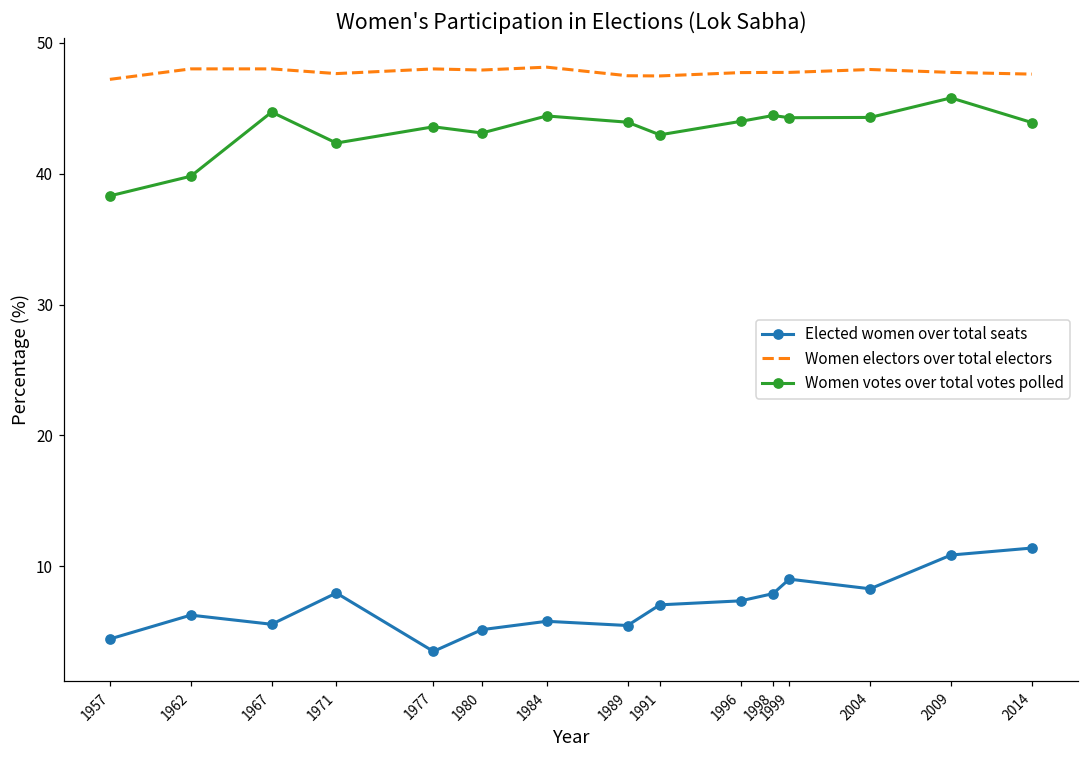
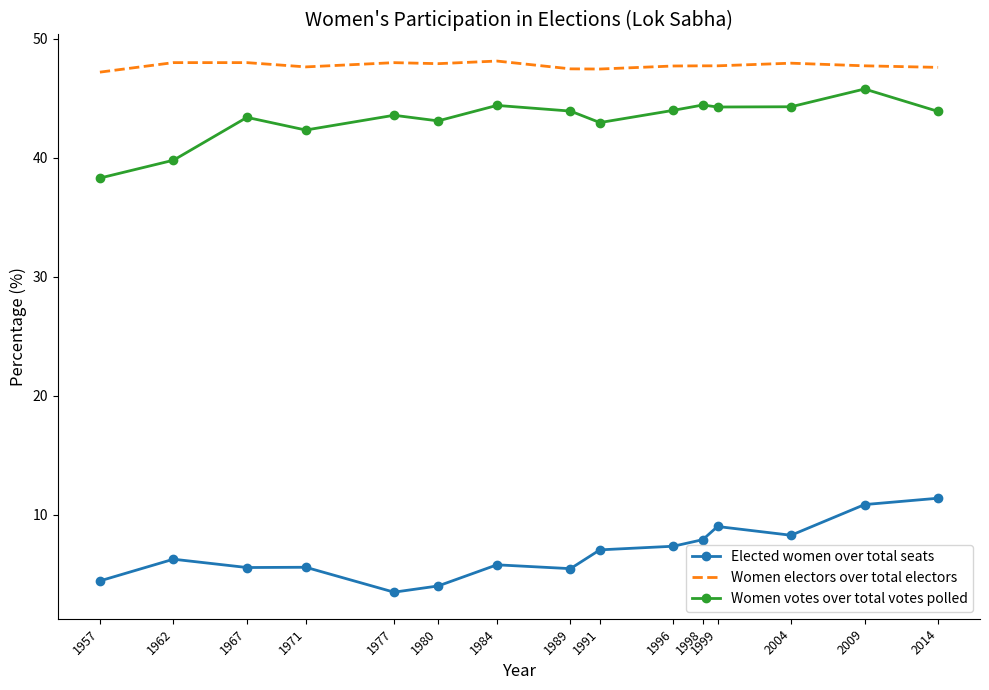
  {
    "Elected women over total seats": {
      "1957": 4.5,
      "1962": 6.3,
      "1967": 5.6,
-     "1971": 8.0,
+     "1971": 5.6,
      "1977": 3.5,
-     "1980": 5.2,
+     "1980": 4.0,
      "1984": 5.8,
      "1989": 5.5,
      "1991": 7.1,
      "1996": 7.4,
      "1998": 7.9,
      "1999": 9.0,
      "2004": 8.3,
      "2009": 10.9,
      "2014": 11.4
    },
    "Women electors over total electors": {
      "1957": 47.2,
      "1962": 48.0,
      "1967": 48.0,
      "1971": 47.6,
      "1977": 48.0,
      "1980": 47.9,
      "1984": 48.1,
      "1989": 47.5,
      "1991": 47.5,
      "1996": 47.7,
      "1998": 47.7,
      "1999": 47.7,
      "2004": 48.0,
      "2009": 47.7,
      "2014": 47.6
    },
    "Women votes over total votes polled": {
      "1957": 38.3,
      "1962": 39.8,
-     "1967": 44.7,
+     "1967": 43.4,
      "1971": 42.3,
      "1977": 43.6,
      "1980": 43.1,
      "1984": 44.4,
      "1989": 43.9,
      "1991": 43.0,
      "1996": 44.0,
      "1998": 44.4,
      "1999": 44.3,
      "2004": 44.3,
      "2009": 45.8,
      "2014": 43.9
    }
  }
